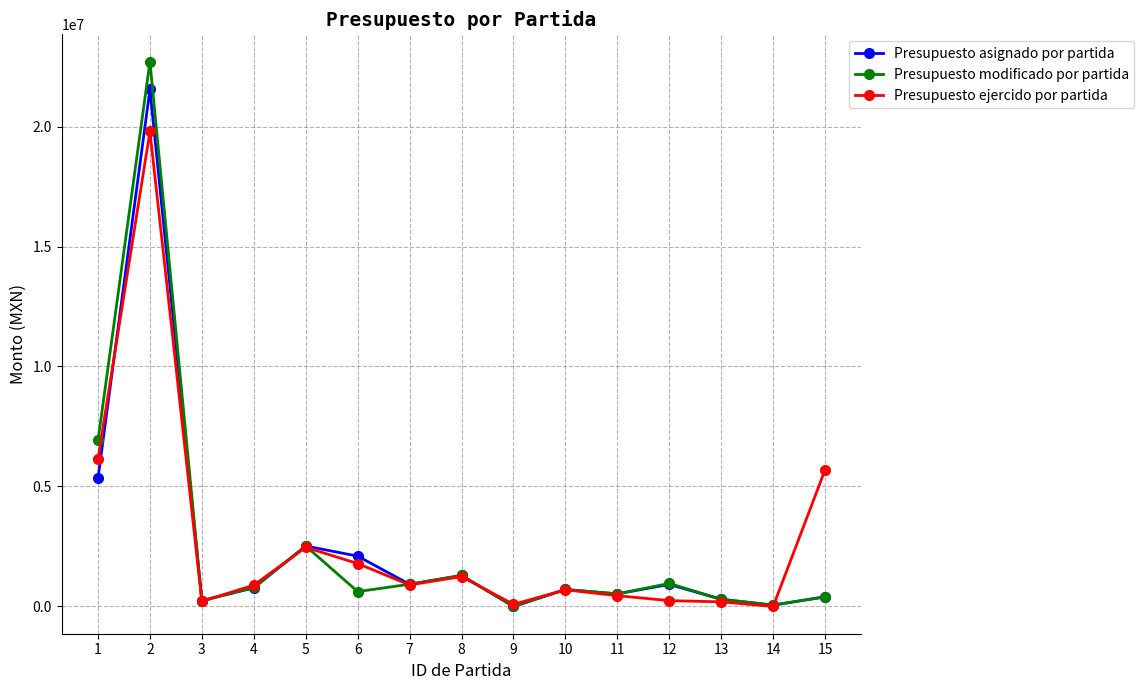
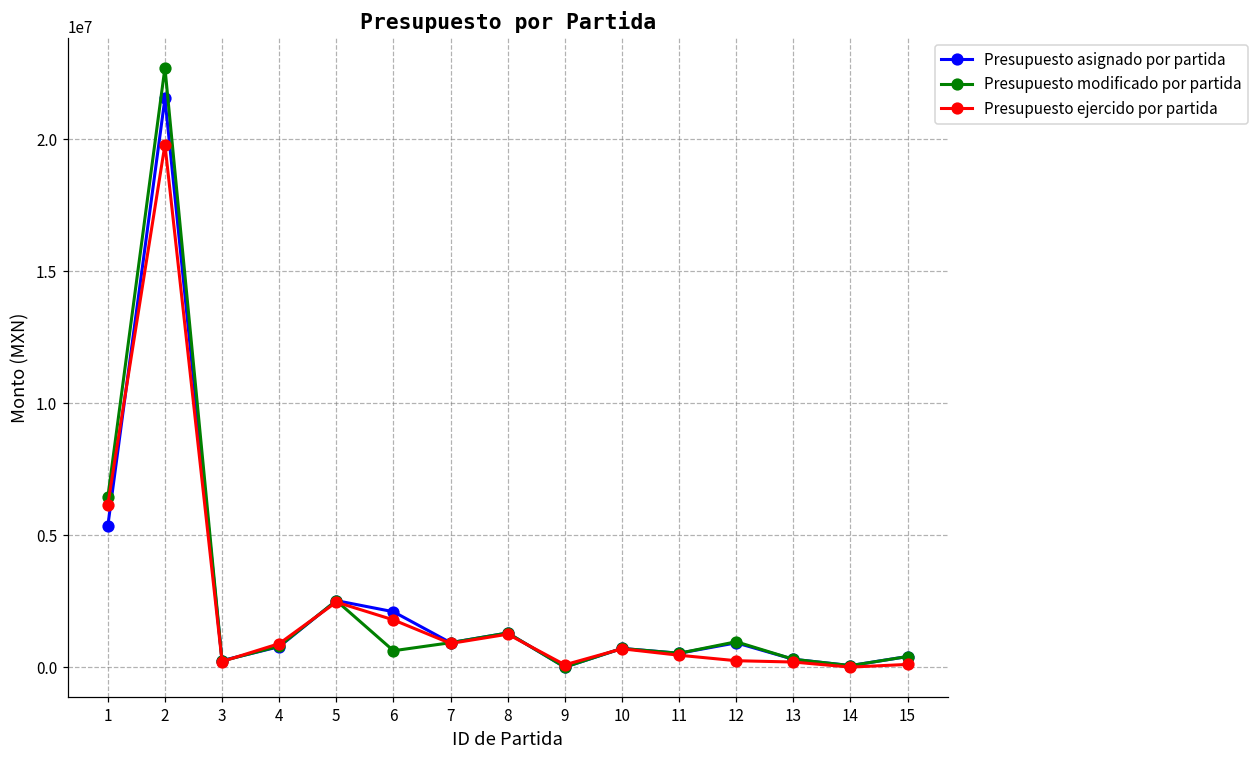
  {
    "Presupuesto asignado por partida": {
      "1": 5300000,
      "2": 21500000,
      "6": 2100000
    },
    "Presupuesto modificado por partida": {
-     "1": 6900000,
+     "1": 6400000,
      "2": 22700000,
      "6": 600000
    },
    "Presupuesto ejercido por partida": {
      "1": 6200000,
      "2": 19800000,
      "6": 1800000,
      "12": 200000,
-     "15": 5700000
+     "15": 100000
    }
  }
